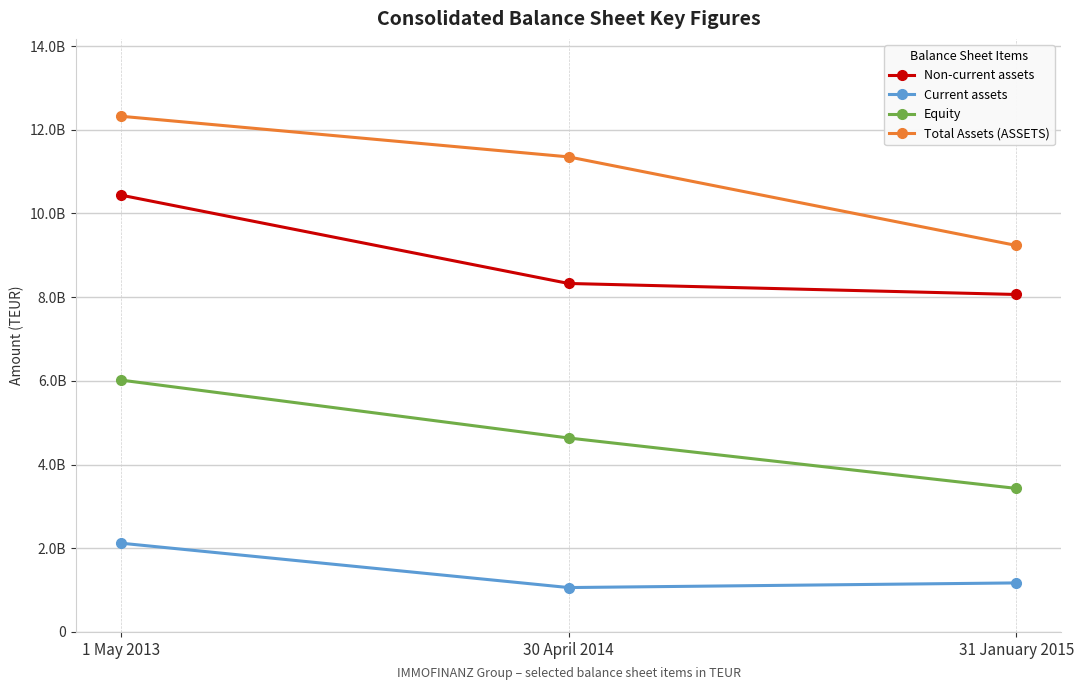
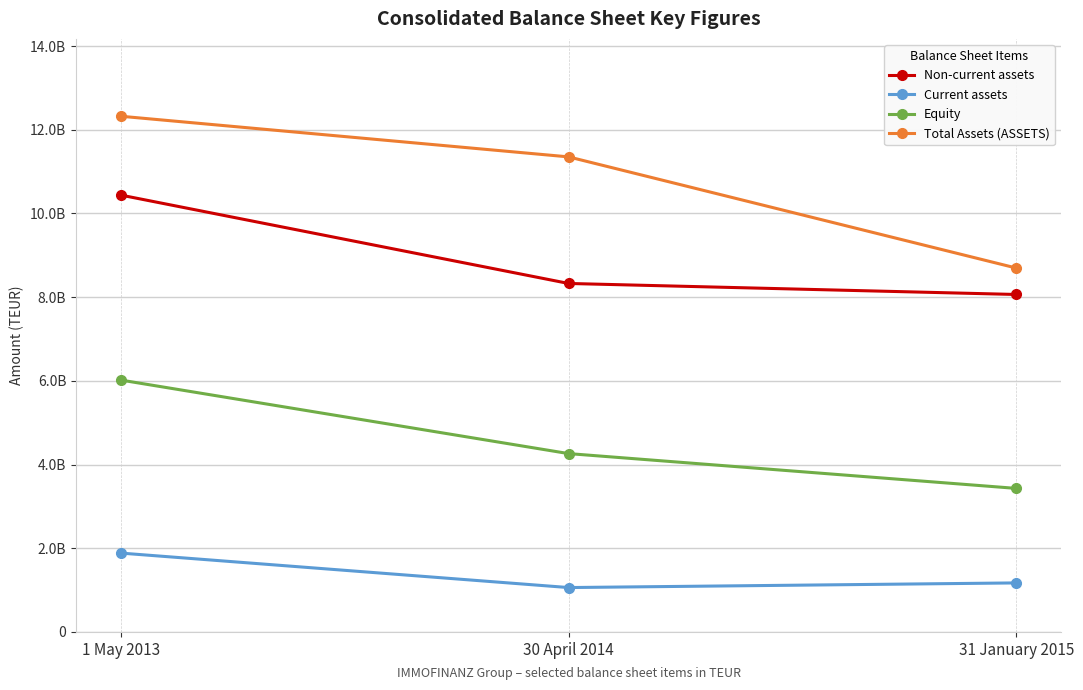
  {
    "Non-current assets": {
      "1 May 2013": 10400000000,
      "30 April 2014": 8300000000,
      "31 January 2015": 8100000000
    },
    "Current assets": {
-     "1 May 2013": 2100000000,
+     "1 May 2013": 1900000000,
      "30 April 2014": 1100000000,
      "31 January 2015": 1200000000
    },
    "Equity": {
      "1 May 2013": 6000000000,
-     "30 April 2014": 4600000000,
+     "30 April 2014": 4300000000,
      "31 January 2015": 3400000000
    },
    "Total Assets (ASSETS)": {
      "1 May 2013": 12300000000,
      "30 April 2014": 11400000000,
-     "31 January 2015": 9200000000
+     "31 January 2015": 8700000000
    }
  }
